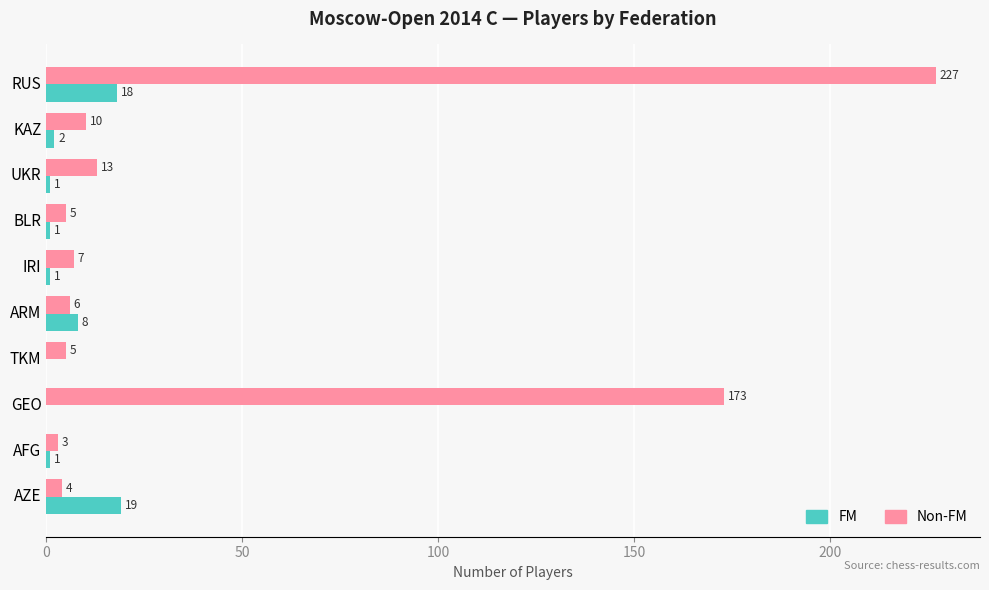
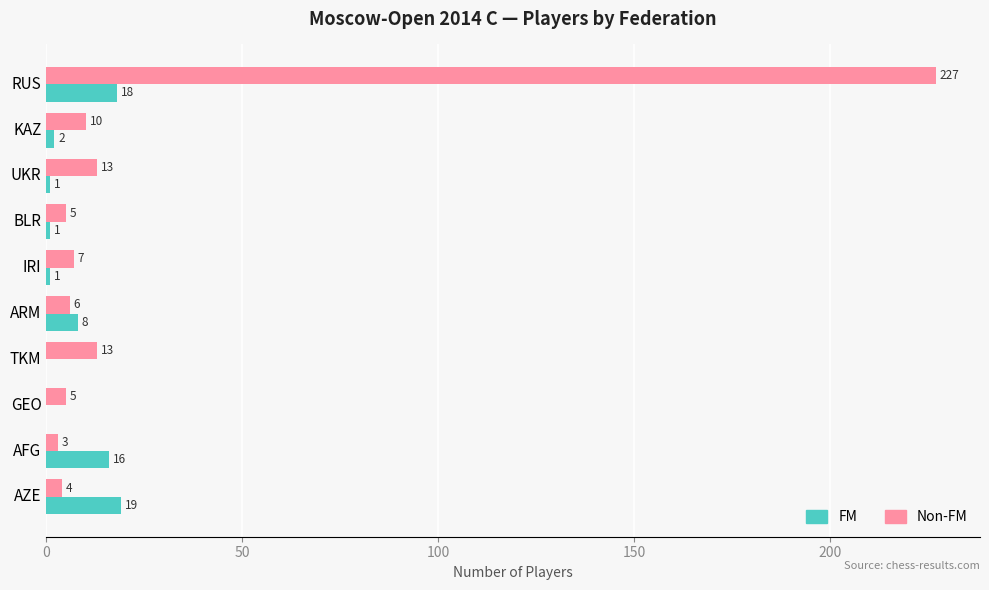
  {
    "FM": {
      "RUS": 18,
      "KAZ": 2,
      "UKR": 1,
      "BLR": 1,
      "IRI": 1,
      "ARM": 8,
-     "AFG": 1,
+     "AFG": 16,
      "AZE": 19
    },
    "Non-FM": {
      "RUS": 227,
      "KAZ": 10,
      "UKR": 13,
      "BLR": 5,
      "IRI": 7,
      "ARM": 6,
-     "TKM": 5,
-     "GEO": 173,
+     "TKM": 13,
+     "GEO": 5,
      "AFG": 3,
      "AZE": 4
    }
  }
